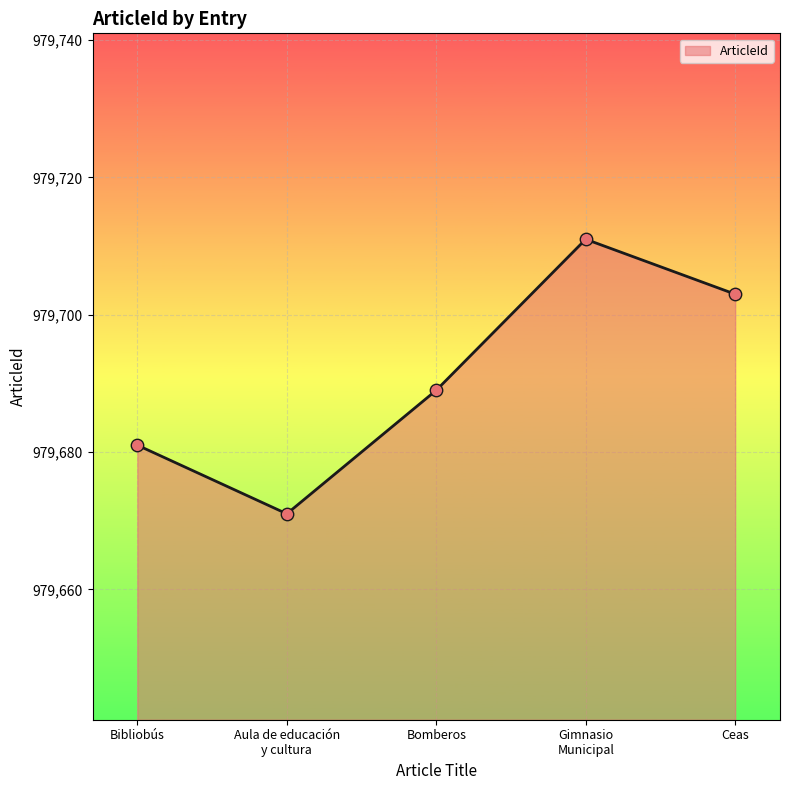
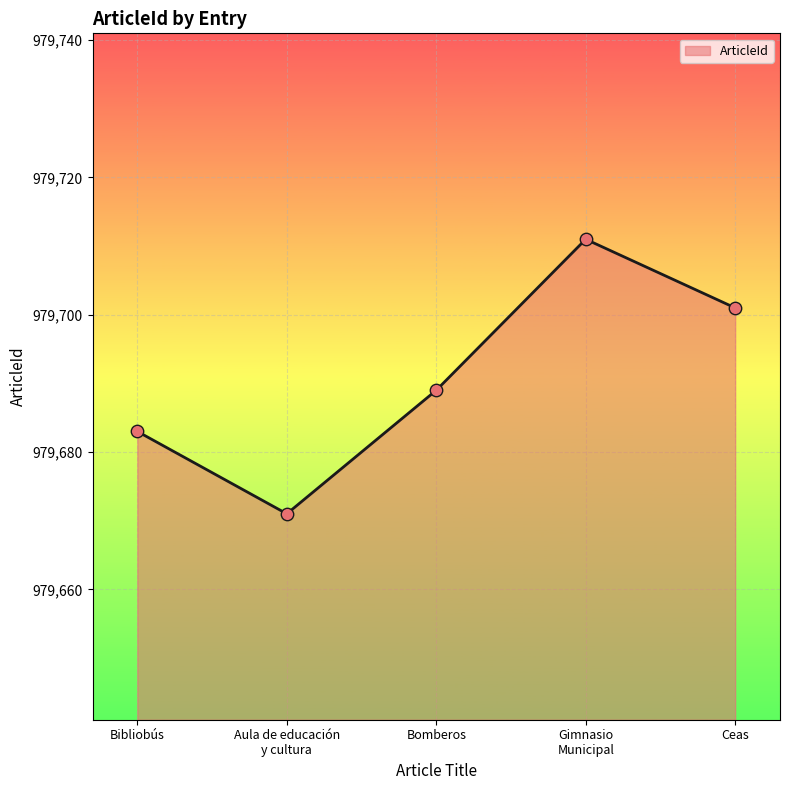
  {
-   "Bibliobús": "979,681",
+   "Bibliobús": "979,683",
    "Aula de educación y cultura": "979,671",
    "Bomberos": "979,689",
    "Gimnasio Municipal": "979,711",
-   "Ceas": "979,703"
+   "Ceas": "979,701"
  }
